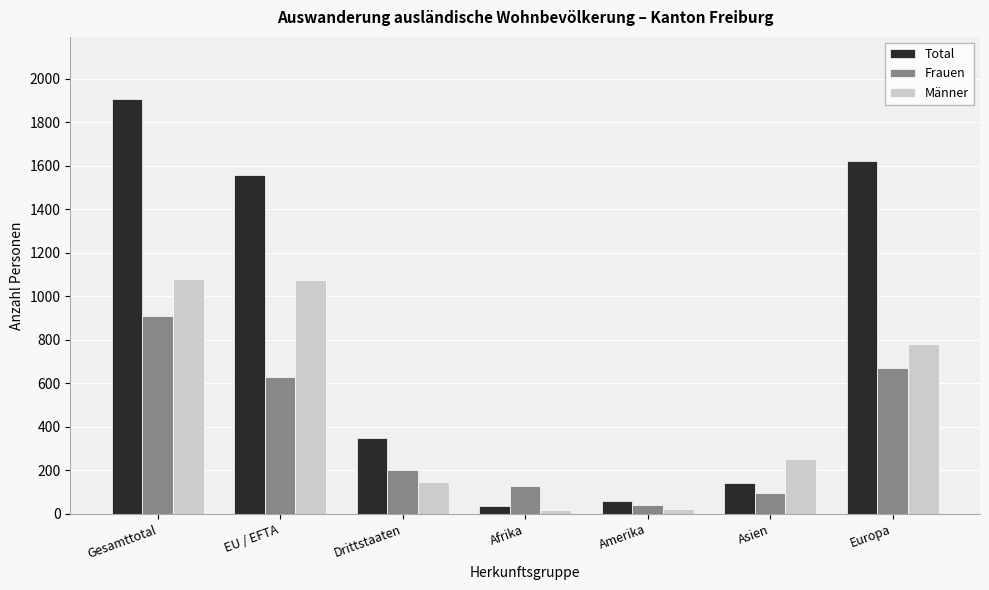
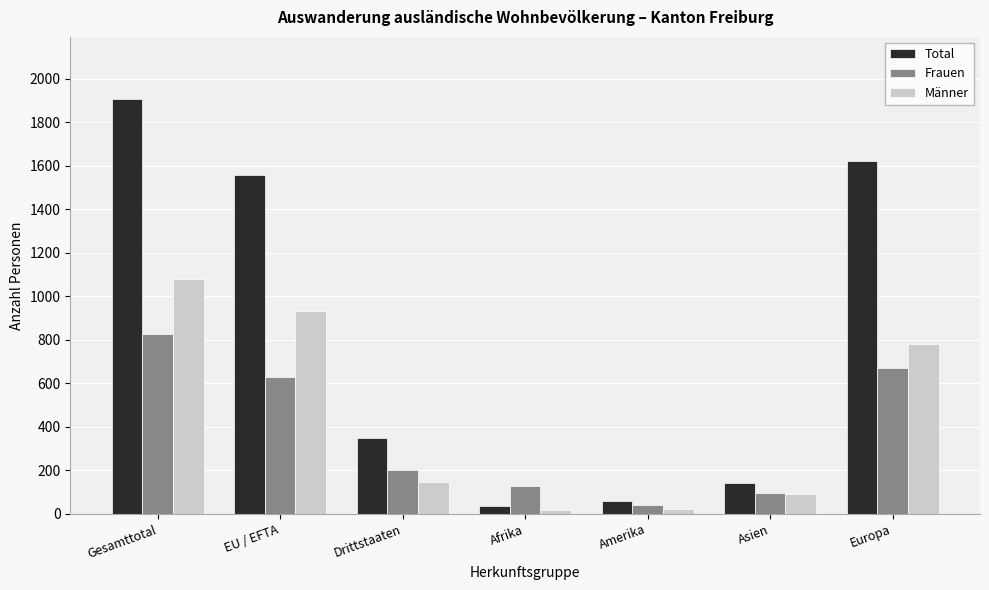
  {
    "Total": {
      "Gesamttotal": 1910,
      "EU / EFTA": 1560,
      "Drittstaaten": 350,
      "Afrika": 30,
      "Amerika": 60,
      "Asien": 140,
      "Europa": 1620
    },
    "Frauen": {
-     "Gesamttotal": 910,
+     "Gesamttotal": 830,
      "EU / EFTA": 630,
      "Drittstaaten": 200,
      "Afrika": 130,
      "Amerika": 40,
      "Asien": 100,
      "Europa": 670
    },
    "Männer": {
      "Gesamttotal": 1080,
-     "EU / EFTA": 1080,
+     "EU / EFTA": 930,
      "Drittstaaten": 150,
      "Afrika": 20,
      "Amerika": 20,
-     "Asien": 250,
+     "Asien": 90,
      "Europa": 780
    }
  }
